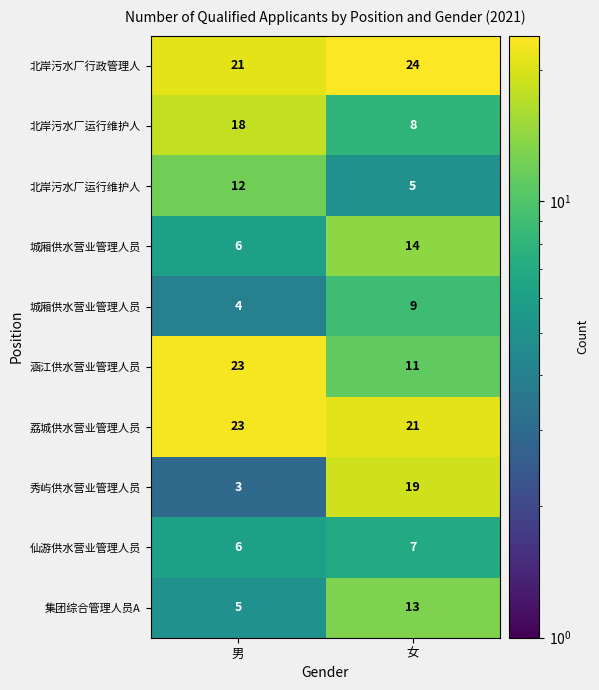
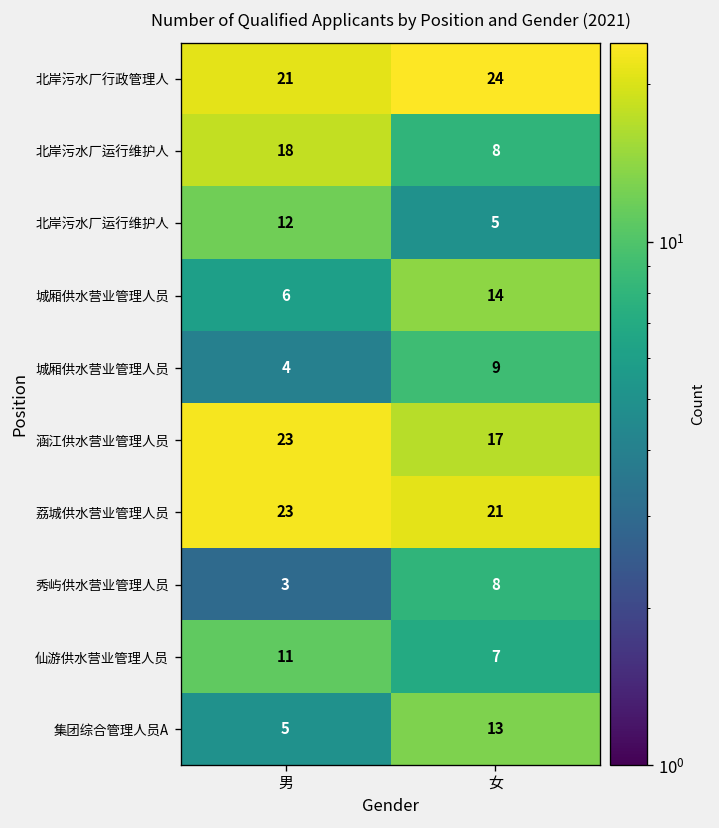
  {
    "北岸污水厂行政管理人": {
      "男": 21,
      "女": 24
    },
    "涵江供水营业管理人员": {
      "男": 23,
-     "女": 11
+     "女": 17
    },
    "荔城供水营业管理人员": {
      "男": 23,
      "女": 21
    },
    "秀屿供水营业管理人员": {
      "男": 3,
-     "女": 19
+     "女": 8
    },
    "仙游供水营业管理人员": {
-     "男": 6,
+     "男": 11,
      "女": 7
    },
    "集团综合管理人员A": {
      "男": 5,
      "女": 13
    }
  }
